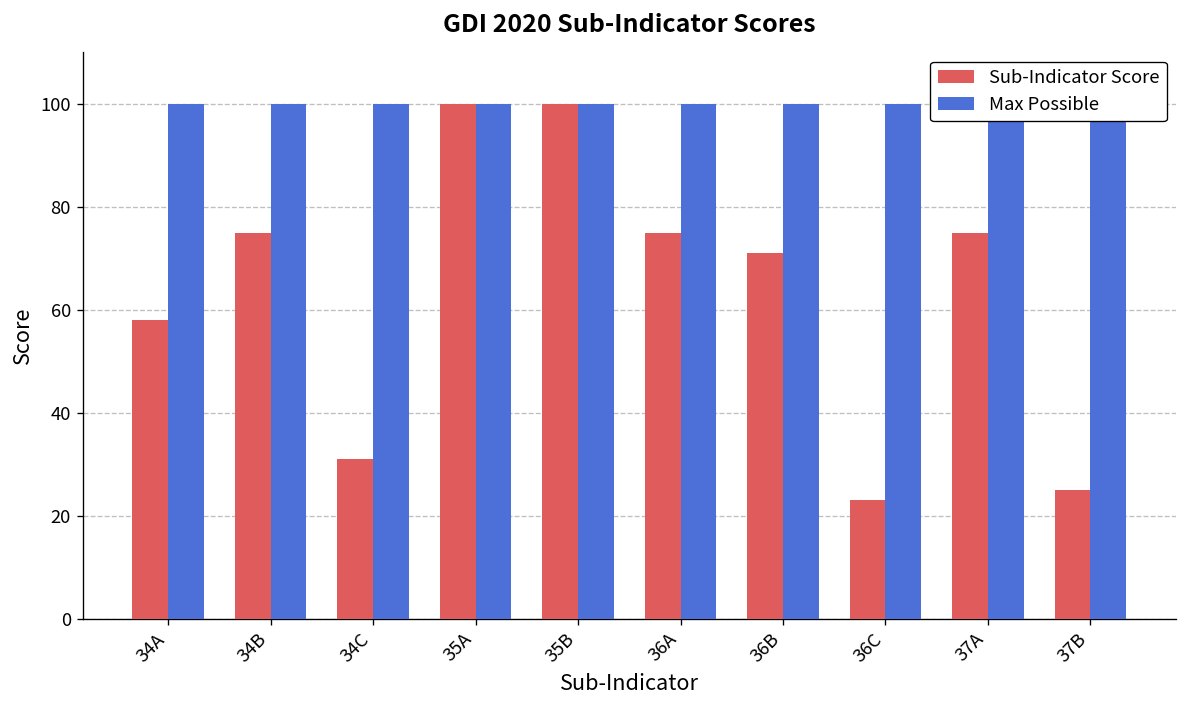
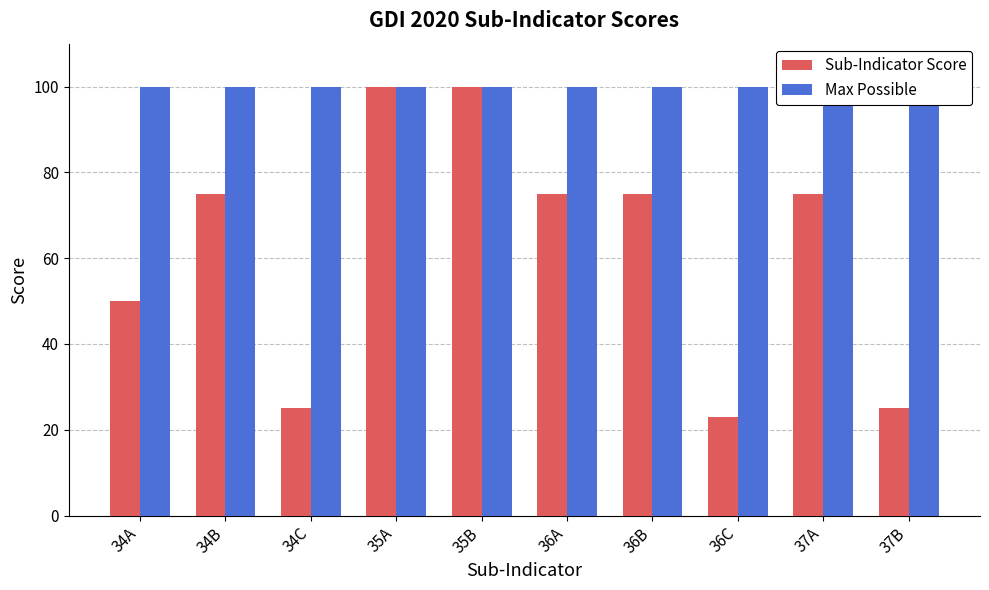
  {
    "Sub-Indicator Score": {
-     "34A": 58,
+     "34A": 50,
      "34B": 75,
-     "34C": 31,
+     "34C": 25,
      "35A": 100,
      "35B": 100,
      "36A": 75,
-     "36B": 71,
+     "36B": 75,
      "36C": 23,
      "37A": 75,
      "37B": 25
    },
    "Max Possible": {
      "34A": 100,
      "34B": 100,
      "34C": 100,
      "35A": 100,
      "35B": 100,
      "36A": 100,
      "36B": 100,
      "36C": 100
    }
  }
